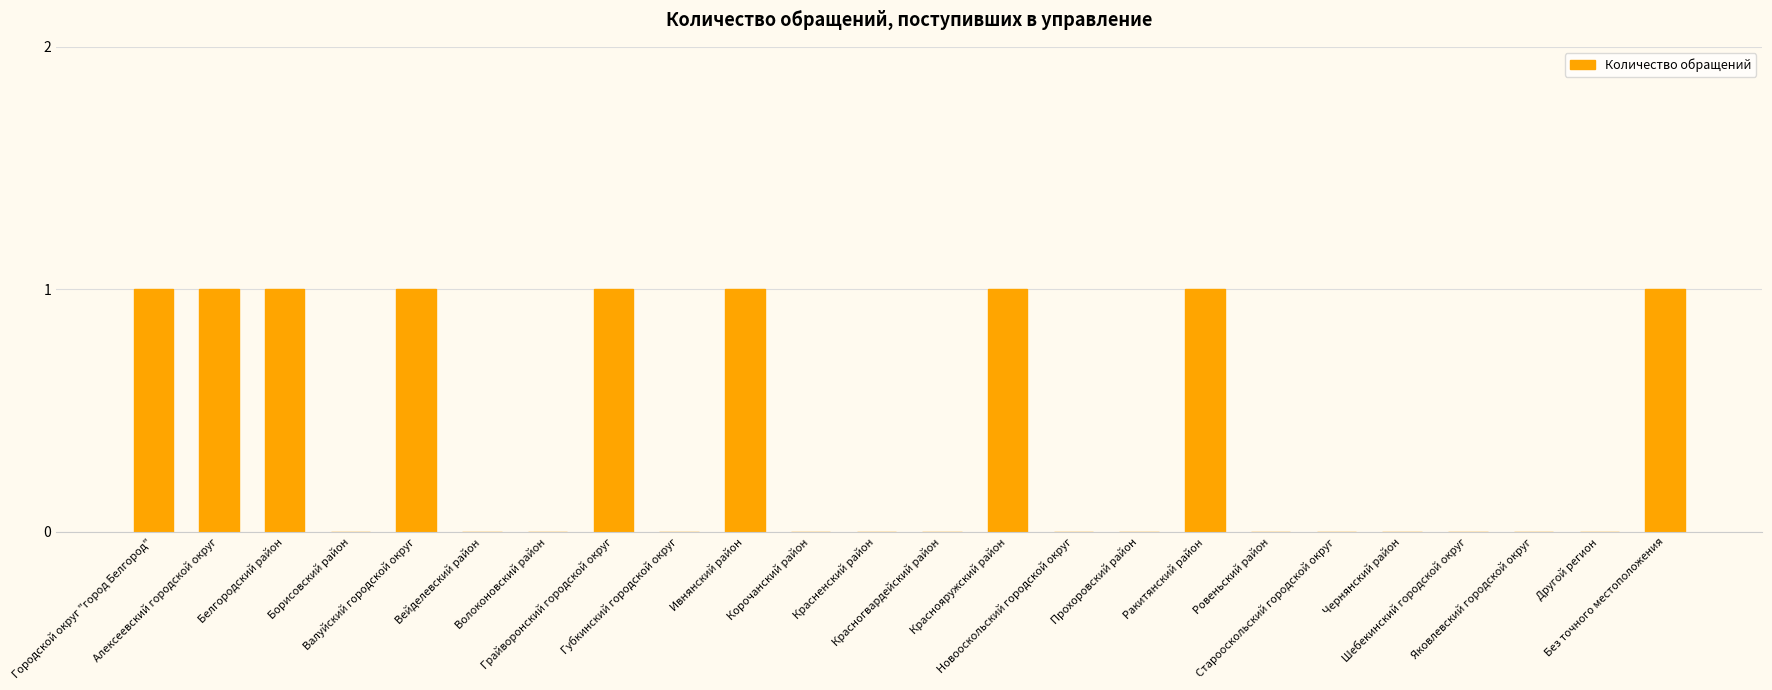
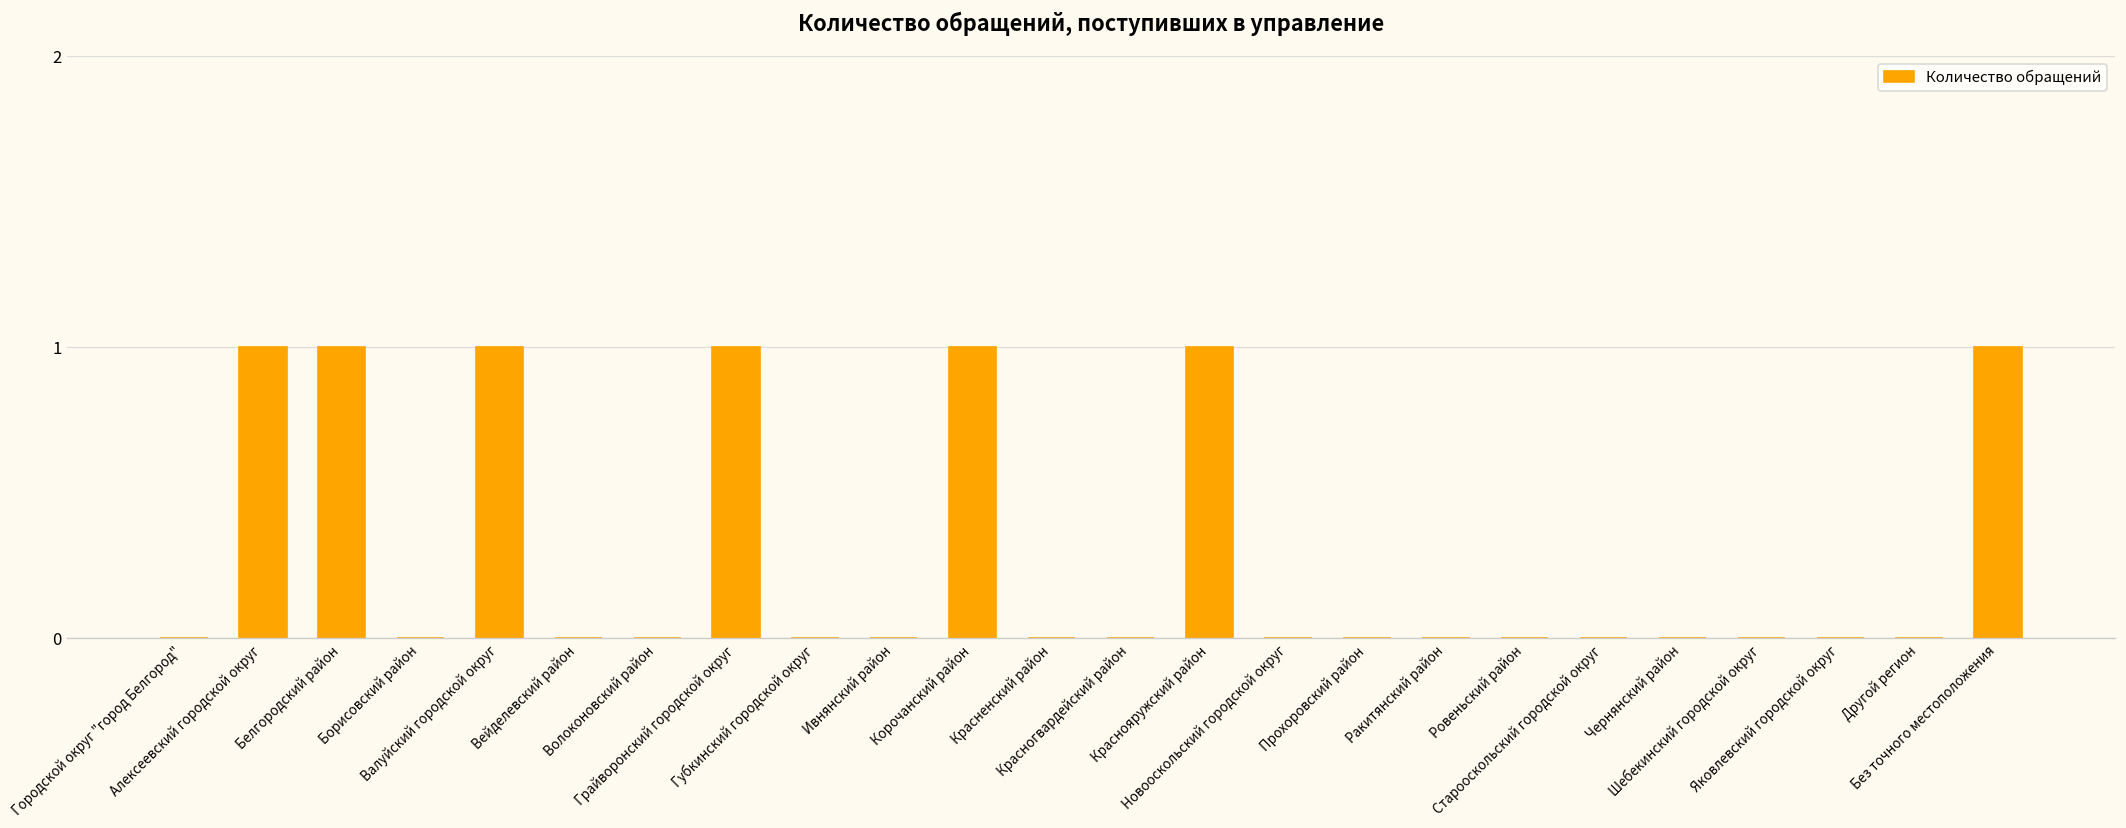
  {
-   "Городской округ \"город Белгород\"": 1,
+   "Городской округ \"город Белгород\"": 0,
    "Алексеевский городской округ": 1,
    "Белгородский район": 1,
    "Борисовский район": 0,
    "Валуйский городской округ": 1,
    "Вейделевский район": 0,
    "Волоконовский район": 0,
    "Грайворонский городской округ": 1,
    "Губкинский городской округ": 0,
-   "Ивнянский район": 1,
-   "Корочанский район": 0,
+   "Ивнянский район": 0,
+   "Корочанский район": 1,
    "Красненский район": 0,
    "Красногвардейский район": 0,
    "Краснояружский район": 1,
    "Новооскольский городской округ": 0,
    "Прохоровский район": 0,
-   "Ракитянский район": 1,
+   "Ракитянский район": 0,
    "Ровеньский район": 0,
    "Старооскольский городской округ": 0,
    "Чернянский район": 0,
    "Шебекинский городской округ": 0,
    "Яковлевский городской округ": 0,
    "Другой регион": 0,
    "Без точного местоположения": 1
  }
